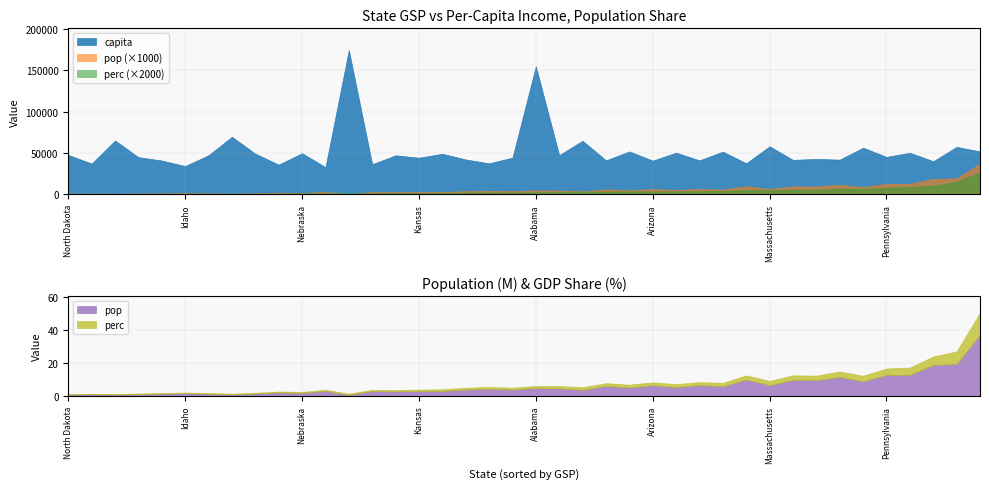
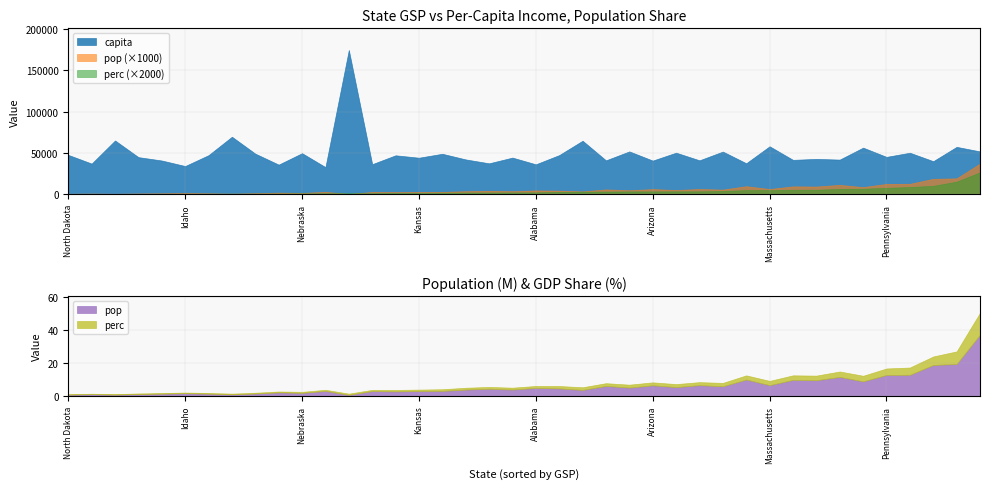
  {
    "State GSP vs Per-Capita Income, Population Share": {
      "capita": {
-       "Alabama": 150000
+       "Alabama": 40000
      }
    }
  }
